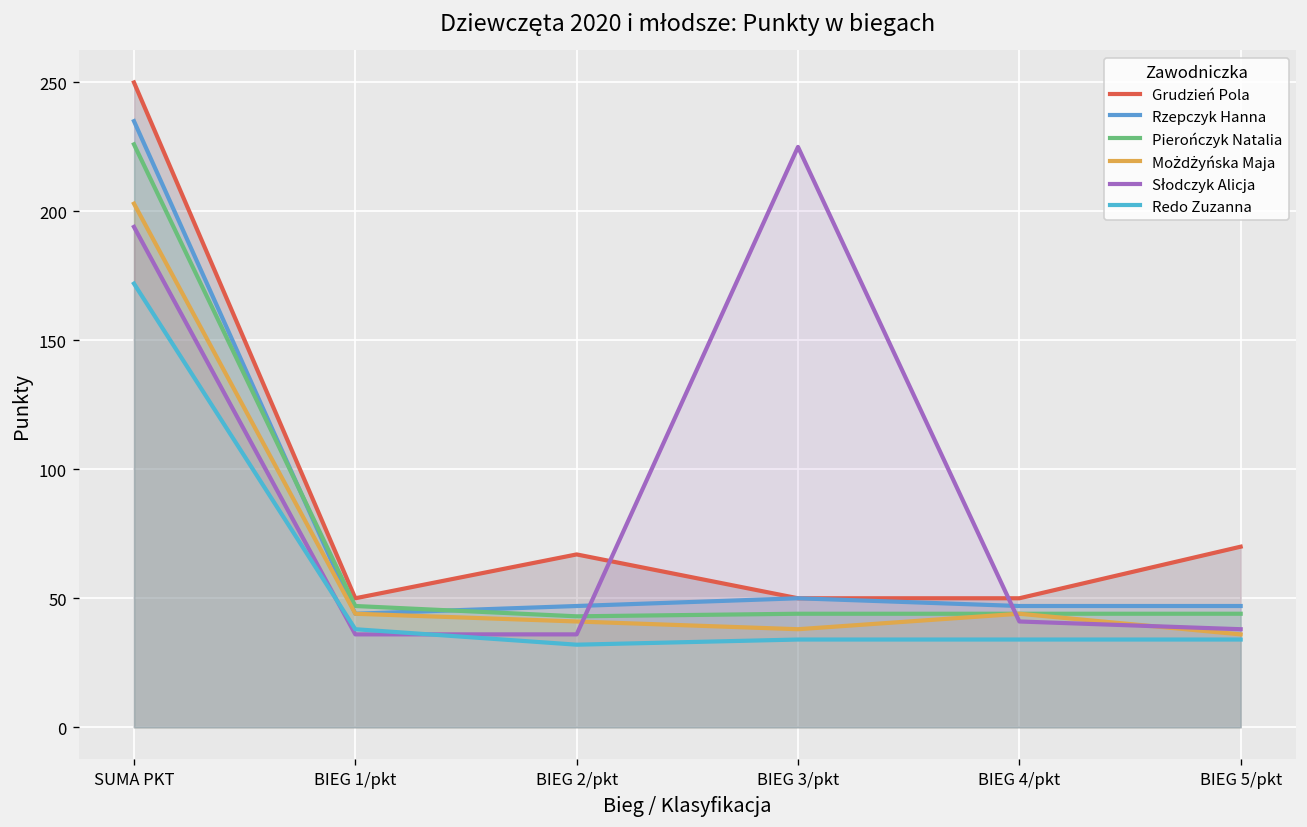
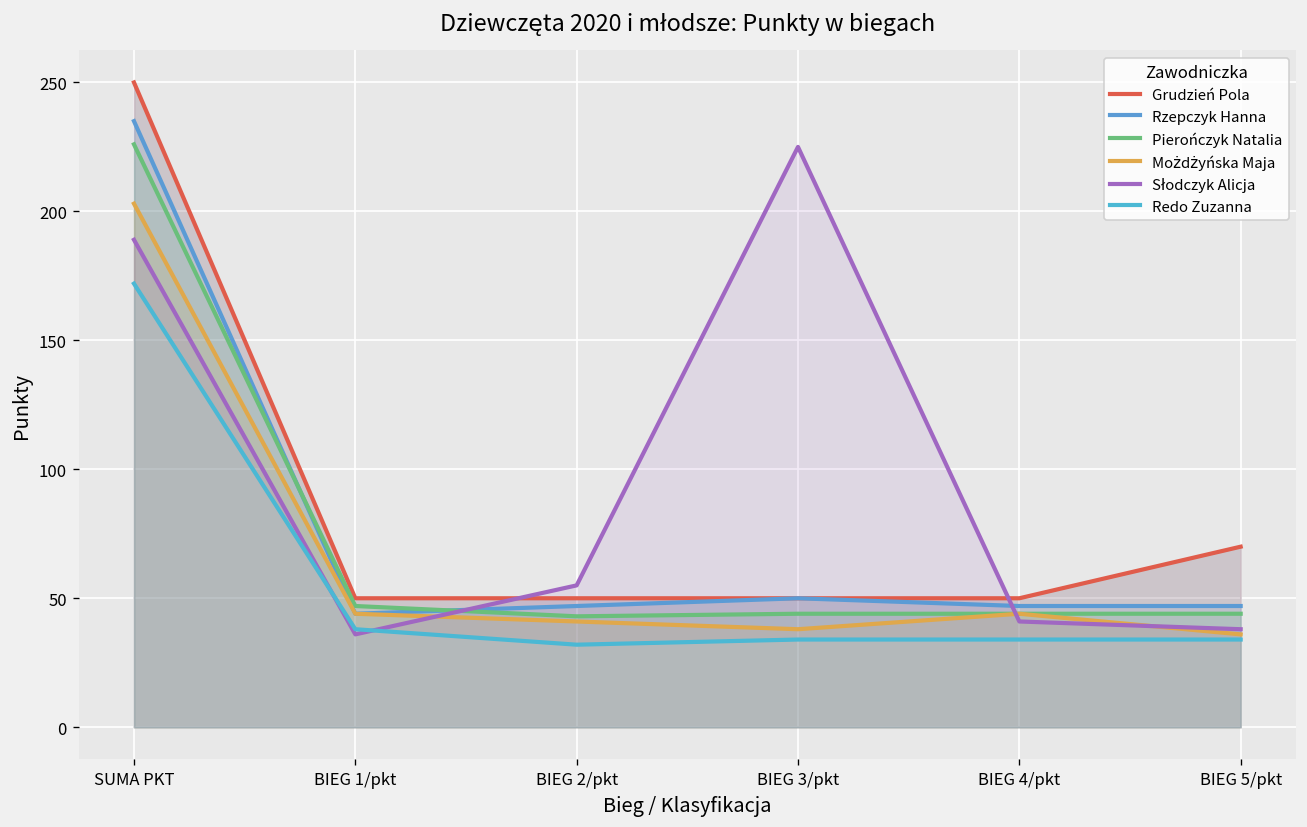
  {
    "Grudzień Pola": {
      "SUMA PKT": 250,
      "BIEG 1/pkt": 50,
-     "BIEG 2/pkt": 67,
+     "BIEG 2/pkt": 50,
      "BIEG 4/pkt": 50,
      "BIEG 5/pkt": 70
    },
    "Pierończyk Natalia": {
      "SUMA PKT": 226,
      "BIEG 1/pkt": 47,
      "BIEG 2/pkt": 43,
      "BIEG 3/pkt": 44,
      "BIEG 5/pkt": 44
    },
    "Możdżyńska Maja": {
      "SUMA PKT": 203,
      "BIEG 2/pkt": 41,
      "BIEG 3/pkt": 38,
      "BIEG 5/pkt": 36
    },
    "Słodczyk Alicja": {
-     "SUMA PKT": 194,
+     "SUMA PKT": 189,
      "BIEG 1/pkt": 36,
-     "BIEG 2/pkt": 36,
+     "BIEG 2/pkt": 55,
      "BIEG 3/pkt": 225,
      "BIEG 4/pkt": 41,
      "BIEG 5/pkt": 38
    }
  }
